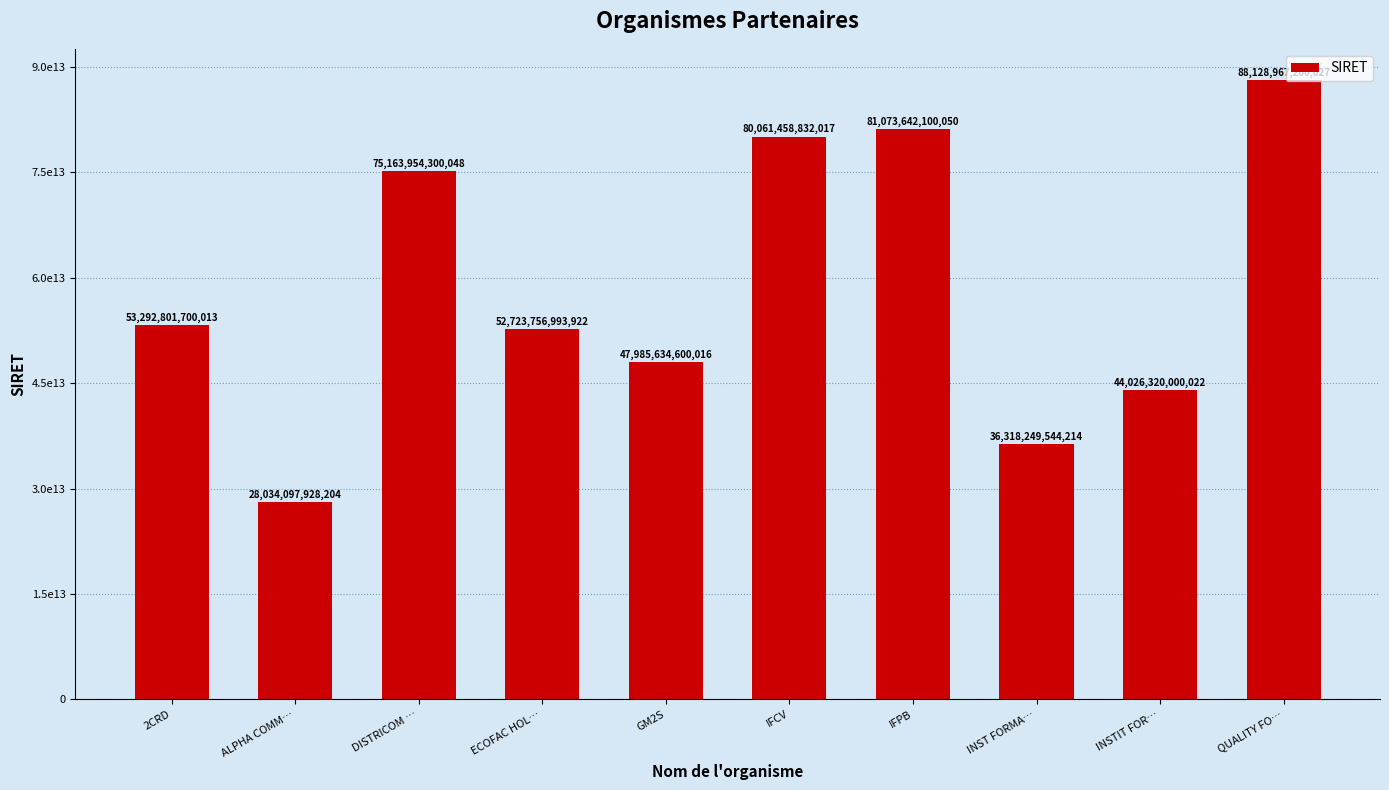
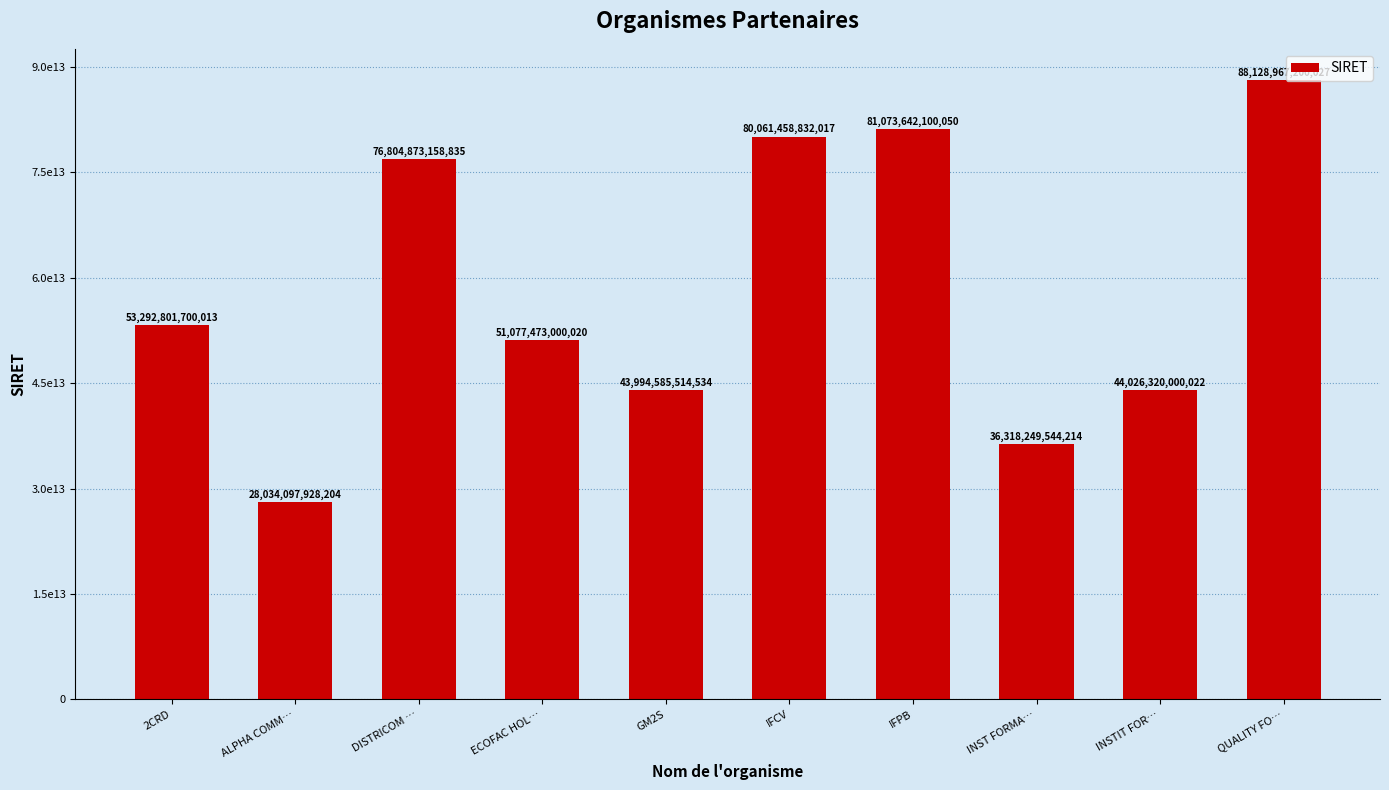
  {
    "2CRD": "53,292,801,700,013",
    "ALPHA COMM…": "28,034,097,928,204",
-   "DISTRICOM …": "75,163,954,300,048",
-   "ECOFAC HOL…": "52,723,756,993,922",
-   "GM2S": "47,985,634,600,016",
+   "DISTRICOM …": "76,804,873,158,835",
+   "ECOFAC HOL…": "51,077,473,000,020",
+   "GM2S": "43,994,585,514,534",
    "IFCV": "80,061,458,832,017",
    "IFPB": "81,073,642,100,050",
    "INST FORMA…": "36,318,249,544,214",
    "INSTIT FOR…": "44,026,320,000,022"
  }
